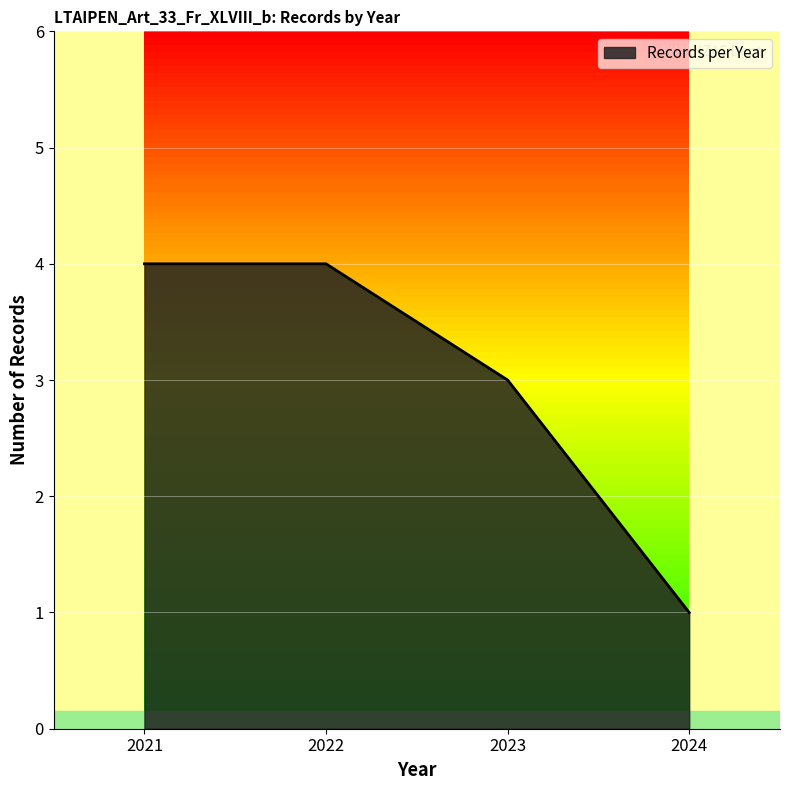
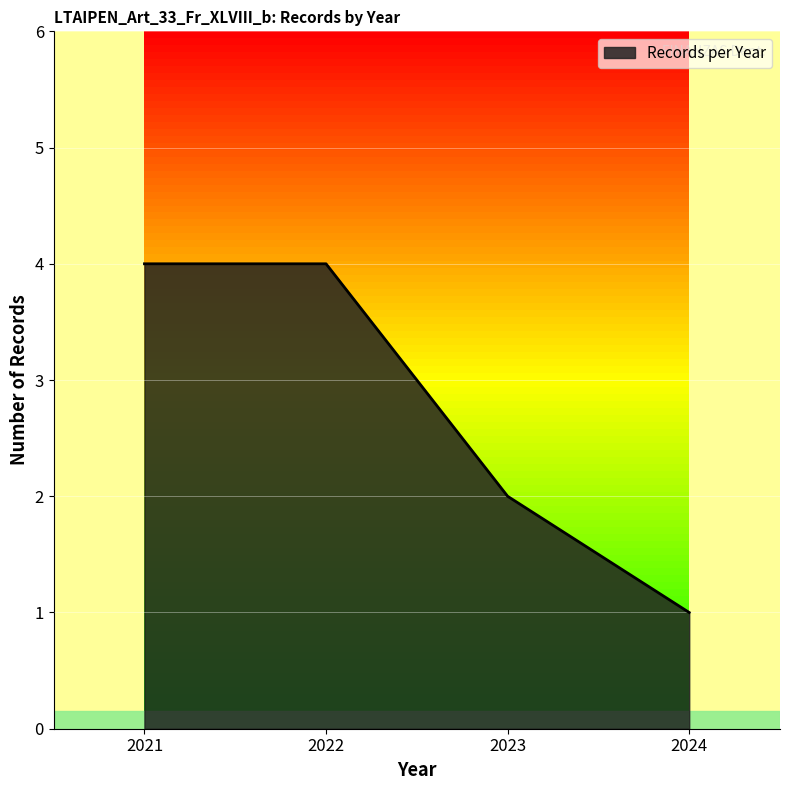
  {
    "2021": 4,
    "2022": 4,
-   "2023": 3,
+   "2023": 2,
    "2024": 1
  }
